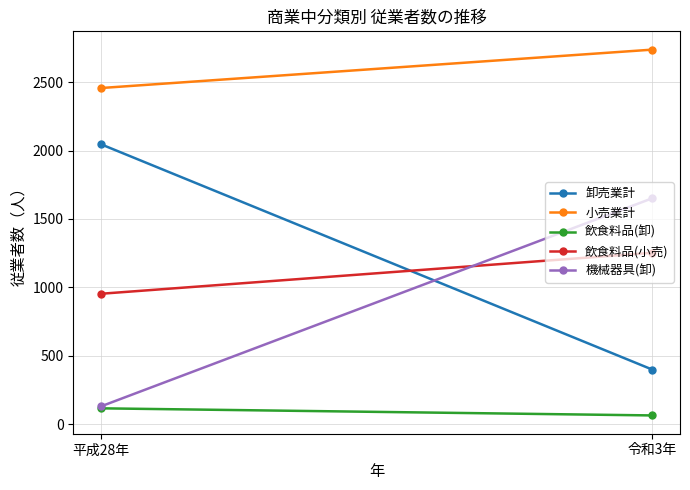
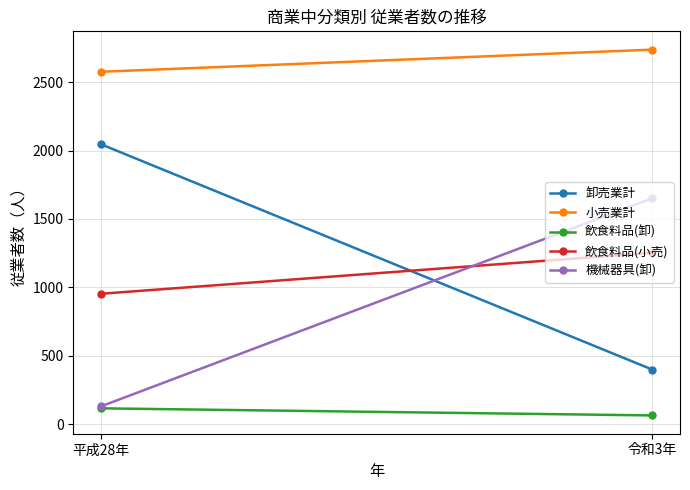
  {
    "卸売業計": {
      "平成28年": 2050,
      "令和3年": 400
    },
    "小売業計": {
-     "平成28年": 2460,
+     "平成28年": 2580,
      "令和3年": 2740
    },
    "飲食料品(卸)": {
      "令和3年": 60
    },
    "飲食料品(小売)": {
      "平成28年": 950
    }
  }
